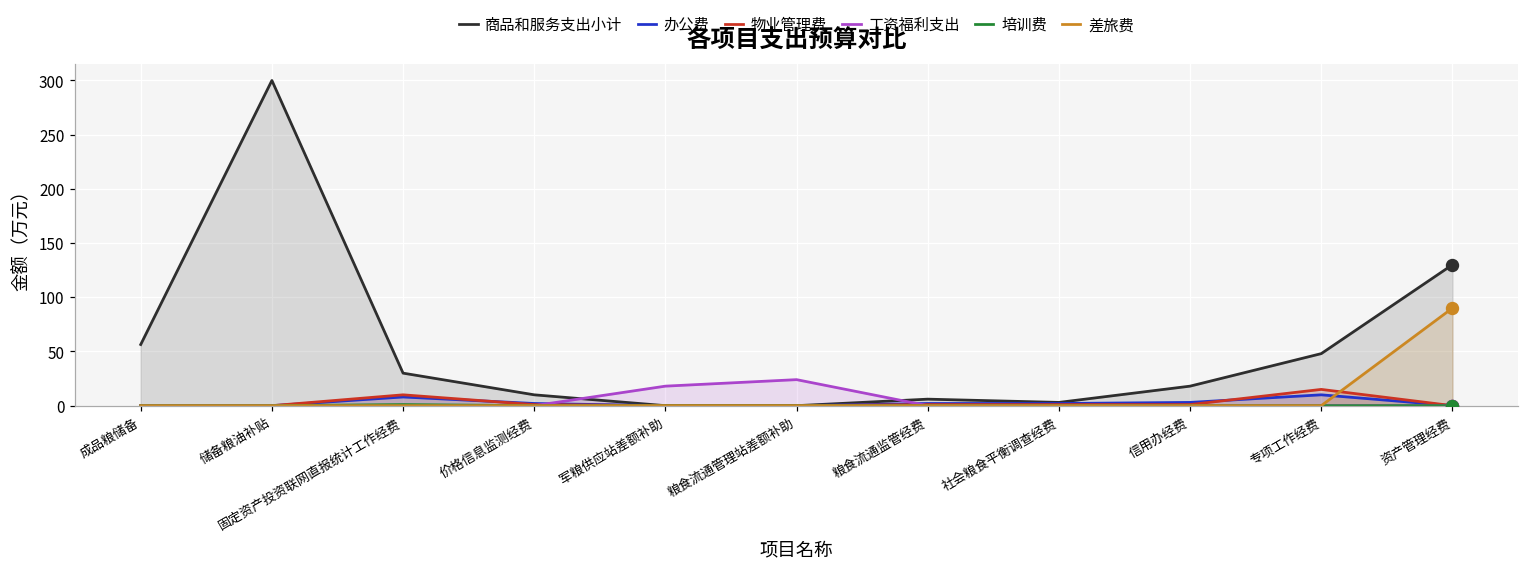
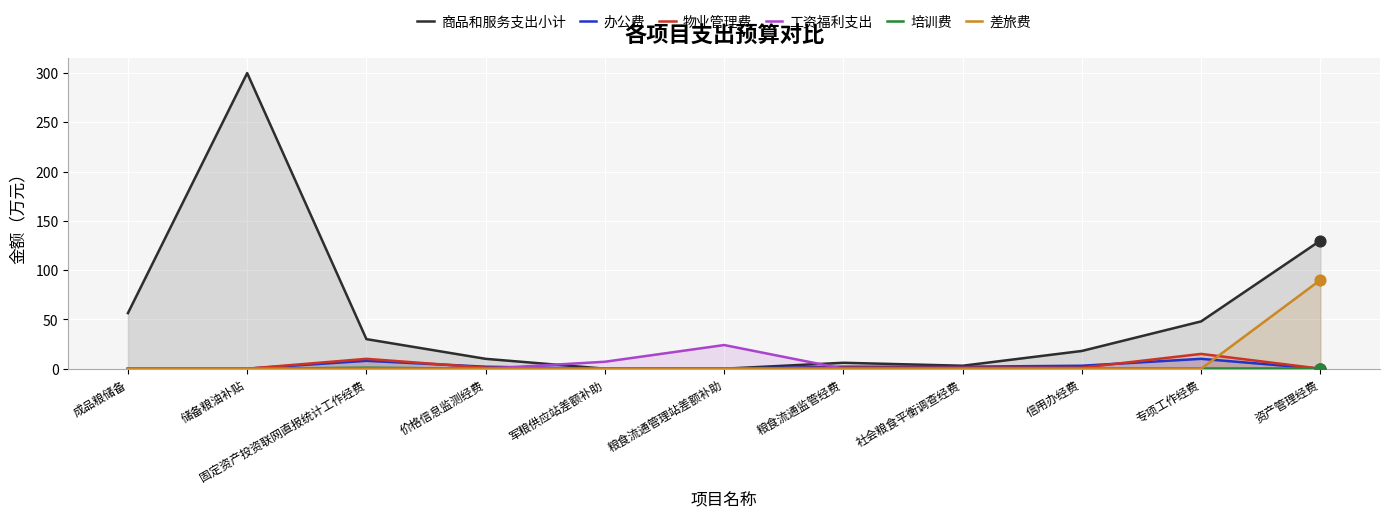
  {
    "物业管理费": {
      "专项工作经费": 20
    },
    "工资福利支出": {
-     "军粮供应站差额补助": 20,
+     "军粮供应站差额补助": 10,
      "粮食流通管理站差额补助": 20
    }
  }
